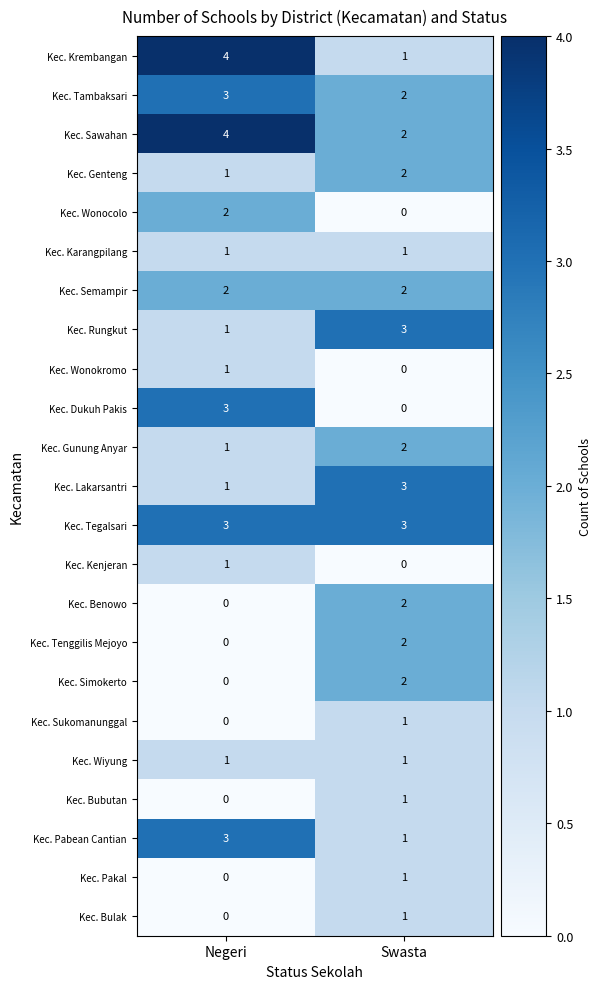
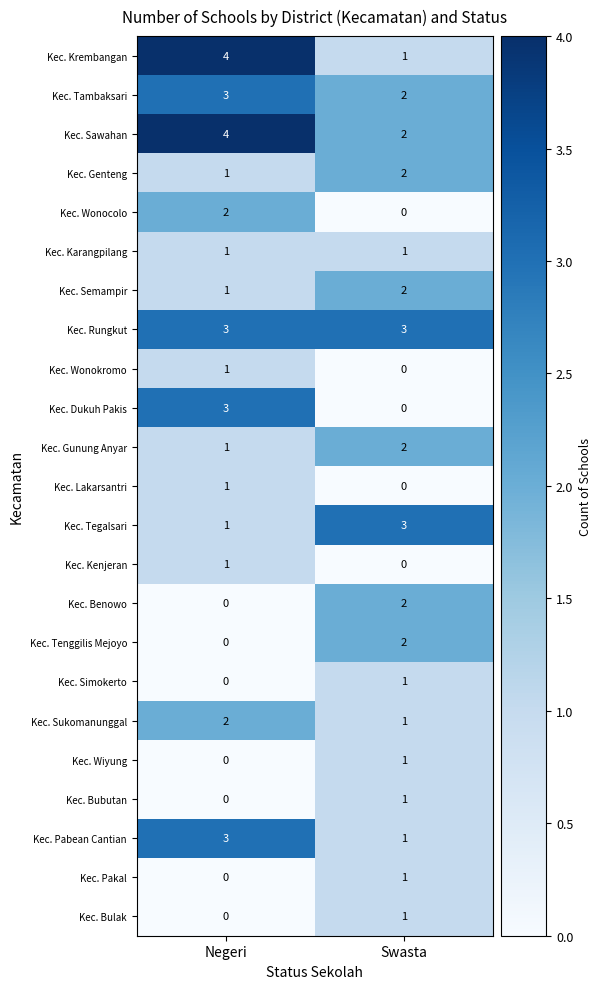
  {
    "Kec. Krembangan": {
      "Negeri": 4,
      "Swasta": 1
    },
    "Kec. Tambaksari": {
      "Negeri": 3,
      "Swasta": 2
    },
    "Kec. Sawahan": {
      "Negeri": 4,
      "Swasta": 2
    },
    "Kec. Genteng": {
      "Negeri": 1,
      "Swasta": 2
    },
    "Kec. Wonocolo": {
      "Negeri": 2,
      "Swasta": 0
    },
    "Kec. Karangpilang": {
      "Negeri": 1,
      "Swasta": 1
    },
    "Kec. Semampir": {
-     "Negeri": 2,
+     "Negeri": 1,
      "Swasta": 2
    },
    "Kec. Rungkut": {
-     "Negeri": 1,
+     "Negeri": 3,
      "Swasta": 3
    },
    "Kec. Wonokromo": {
      "Negeri": 1,
      "Swasta": 0
    },
    "Kec. Dukuh Pakis": {
      "Negeri": 3,
      "Swasta": 0
    },
    "Kec. Gunung Anyar": {
      "Negeri": 1,
      "Swasta": 2
    },
    "Kec. Lakarsantri": {
      "Negeri": 1,
-     "Swasta": 3
+     "Swasta": 0
    },
    "Kec. Tegalsari": {
-     "Negeri": 3,
+     "Negeri": 1,
      "Swasta": 3
    },
    "Kec. Kenjeran": {
      "Negeri": 1,
      "Swasta": 0
    },
    "Kec. Benowo": {
      "Negeri": 0,
      "Swasta": 2
    },
    "Kec. Tenggilis Mejoyo": {
      "Negeri": 0,
      "Swasta": 2
    },
    "Kec. Simokerto": {
      "Negeri": 0,
-     "Swasta": 2
+     "Swasta": 1
    },
    "Kec. Sukomanunggal": {
-     "Negeri": 0,
+     "Negeri": 2,
      "Swasta": 1
    },
    "Kec. Wiyung": {
-     "Negeri": 1,
+     "Negeri": 0,
      "Swasta": 1
    },
    "Kec. Bubutan": {
      "Negeri": 0,
      "Swasta": 1
    },
    "Kec. Pabean Cantian": {
      "Negeri": 3,
      "Swasta": 1
    },
    "Kec. Pakal": {
      "Negeri": 0,
      "Swasta": 1
    },
    "Kec. Bulak": {
      "Negeri": 0,
      "Swasta": 1
    }
  }
